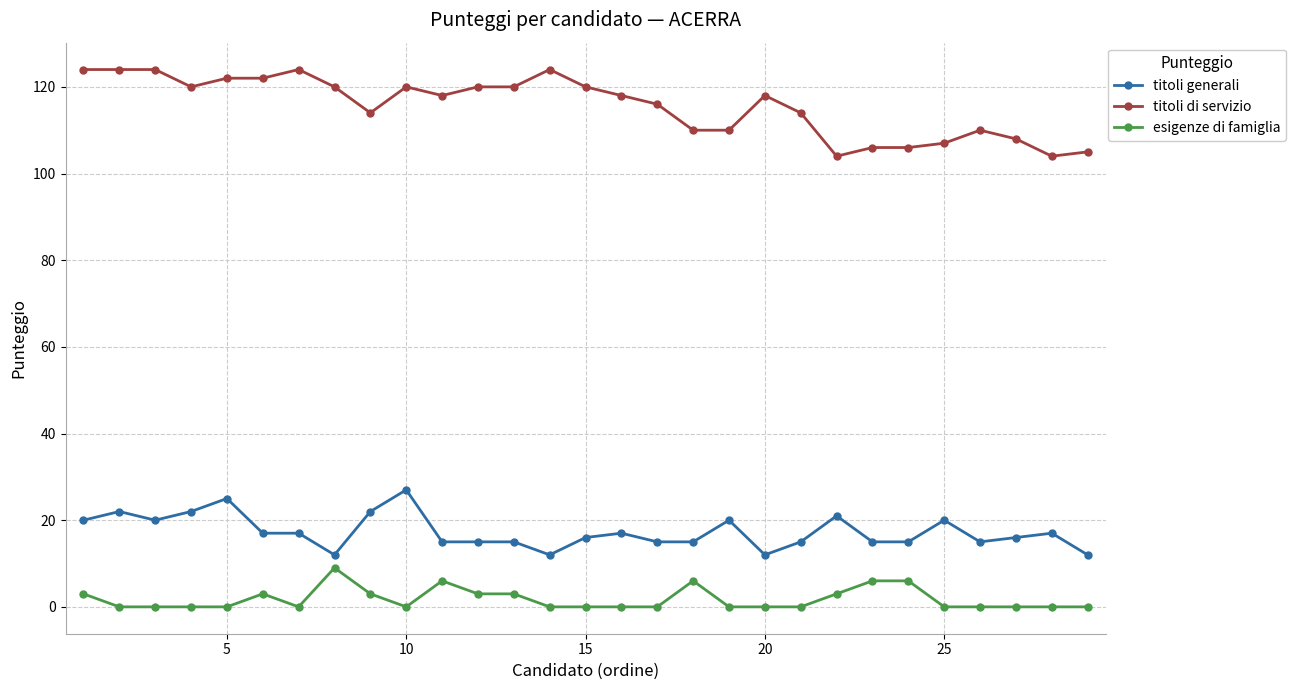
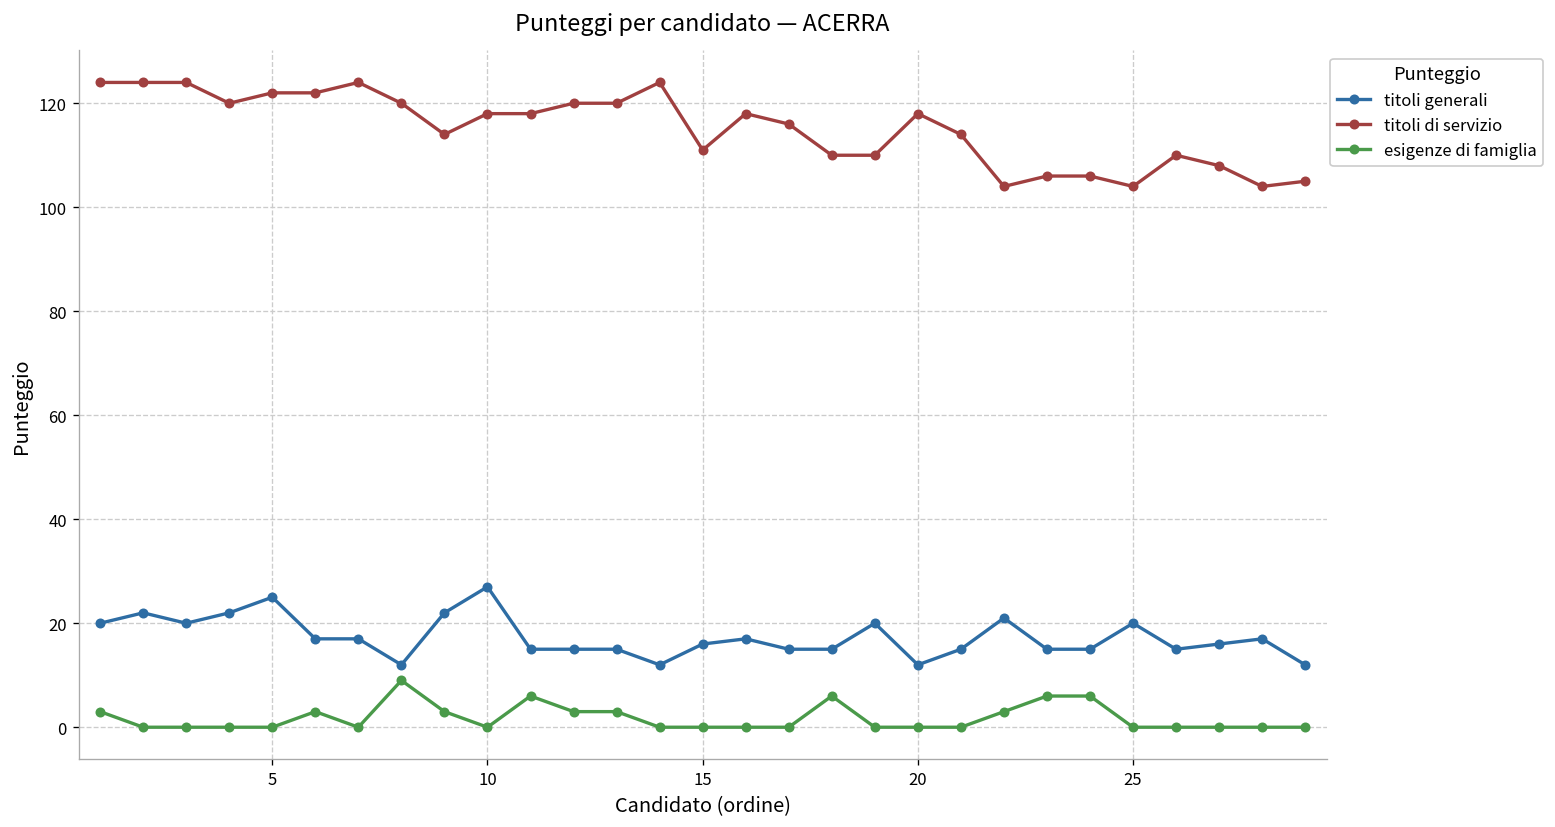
  {
    "titoli generali": {
      "5": 25,
      "10": 27,
      "15": 16,
      "20": 12,
      "25": 20
    },
    "titoli di servizio": {
      "5": 122,
-     "10": 120,
-     "15": 120,
+     "10": 118,
+     "15": 111,
      "20": 118,
-     "25": 107
+     "25": 104
    },
    "esigenze di famiglia": {
      "5": 0,
      "10": 0,
      "15": 0,
      "20": 0,
      "25": 0
    }
  }
